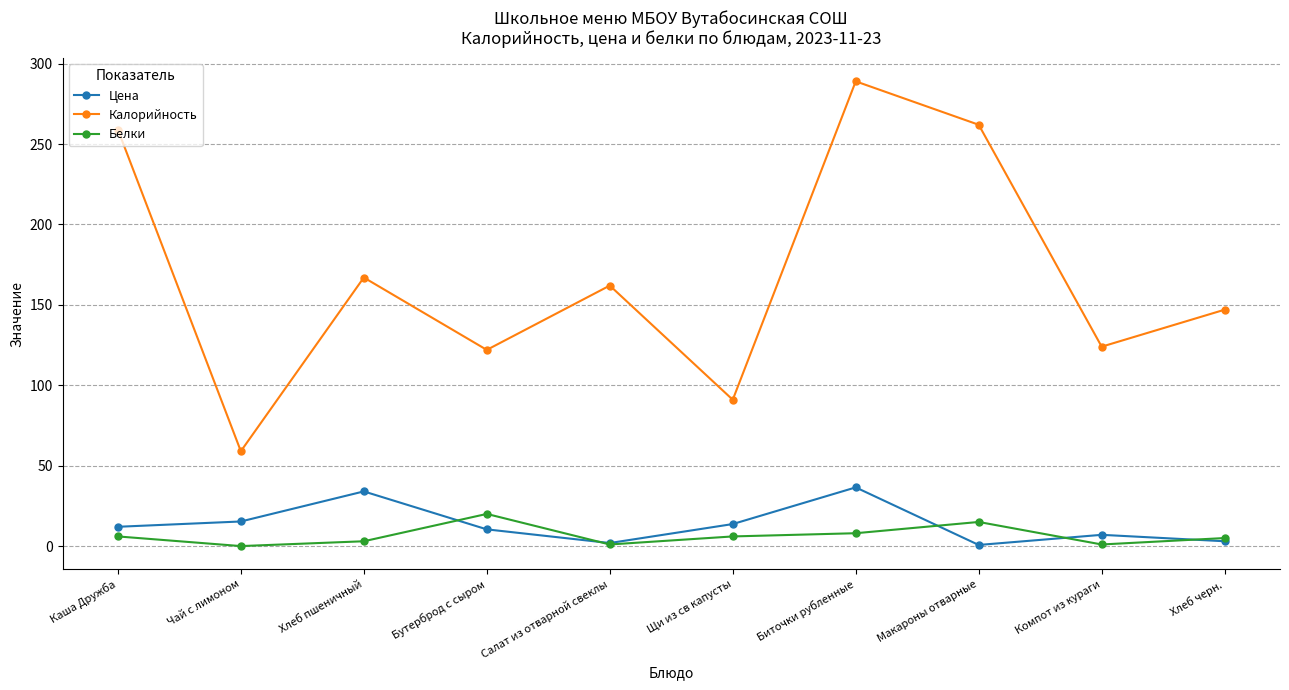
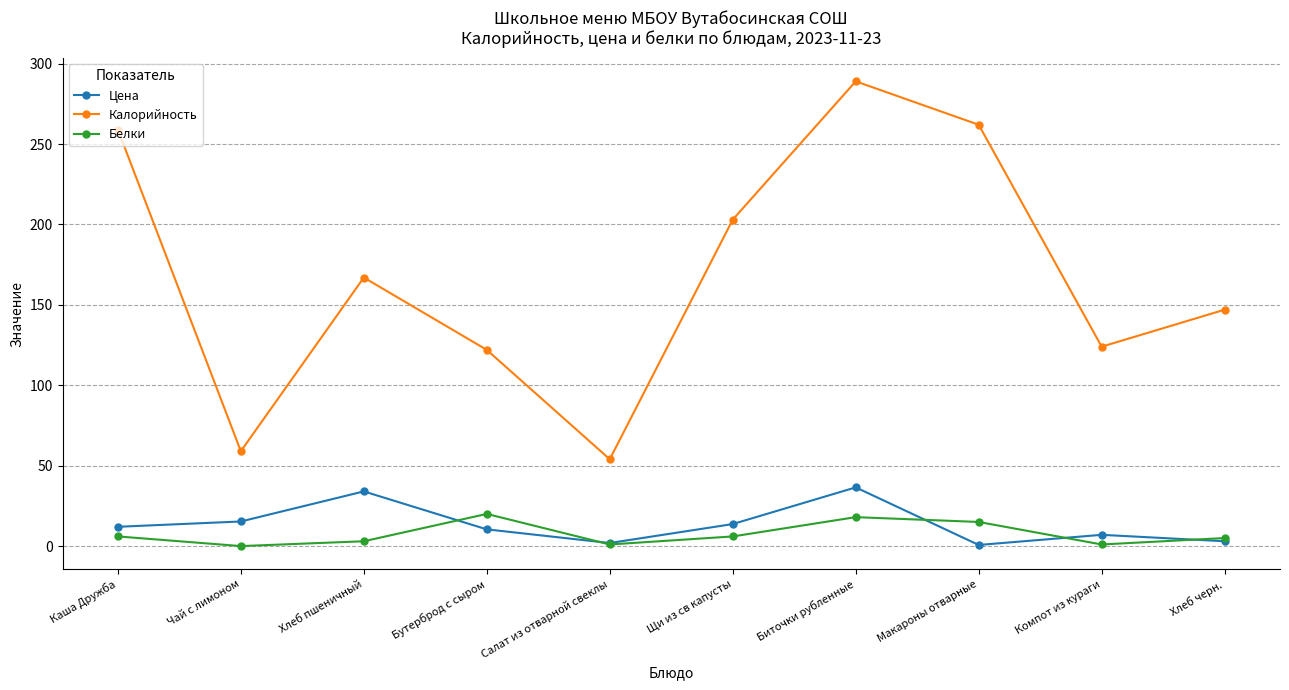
  {
    "Цена": {
      "Каша Дружба": 12,
      "Чай с лимоном": 15,
      "Хлеб пшеничный": 34,
      "Бутерброд с сыром": 10,
      "Щи из св капусты": 14,
      "Биточки рубленные": 37,
      "Макароны отварные": 1,
      "Компот из кураги": 7,
      "Хлеб черн.": 3
    },
    "Калорийность": {
      "Чай с лимоном": 59,
      "Хлеб пшеничный": 167,
      "Бутерброд с сыром": 122,
-     "Салат из отварной свеклы": 162,
-     "Щи из св капусты": 91,
+     "Салат из отварной свеклы": 54,
+     "Щи из св капусты": 203,
      "Биточки рубленные": 289,
      "Макароны отварные": 262,
      "Компот из кураги": 124,
      "Хлеб черн.": 147
    },
    "Белки": {
      "Каша Дружба": 6,
      "Чай с лимоном": 0,
      "Хлеб пшеничный": 3,
      "Бутерброд с сыром": 20,
      "Щи из св капусты": 6,
-     "Биточки рубленные": 8,
+     "Биточки рубленные": 18,
      "Макароны отварные": 15,
      "Компот из кураги": 1,
      "Хлеб черн.": 5
    }
  }
